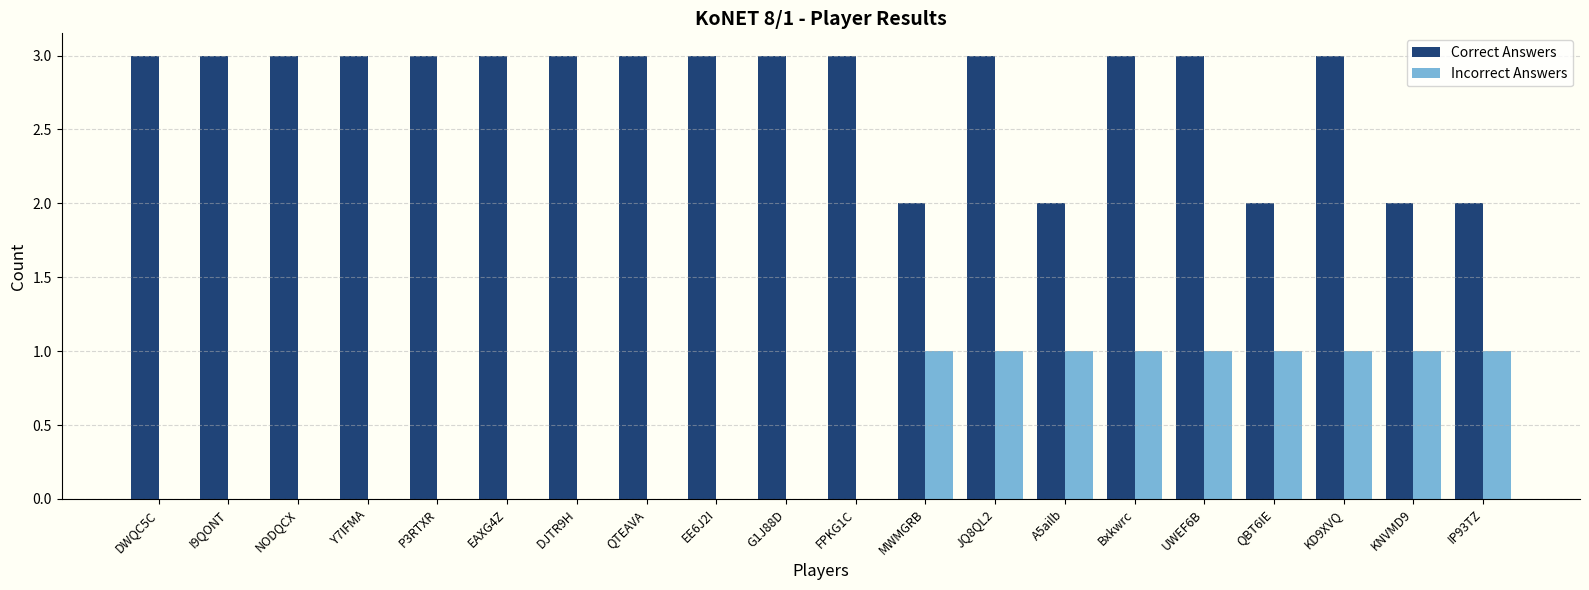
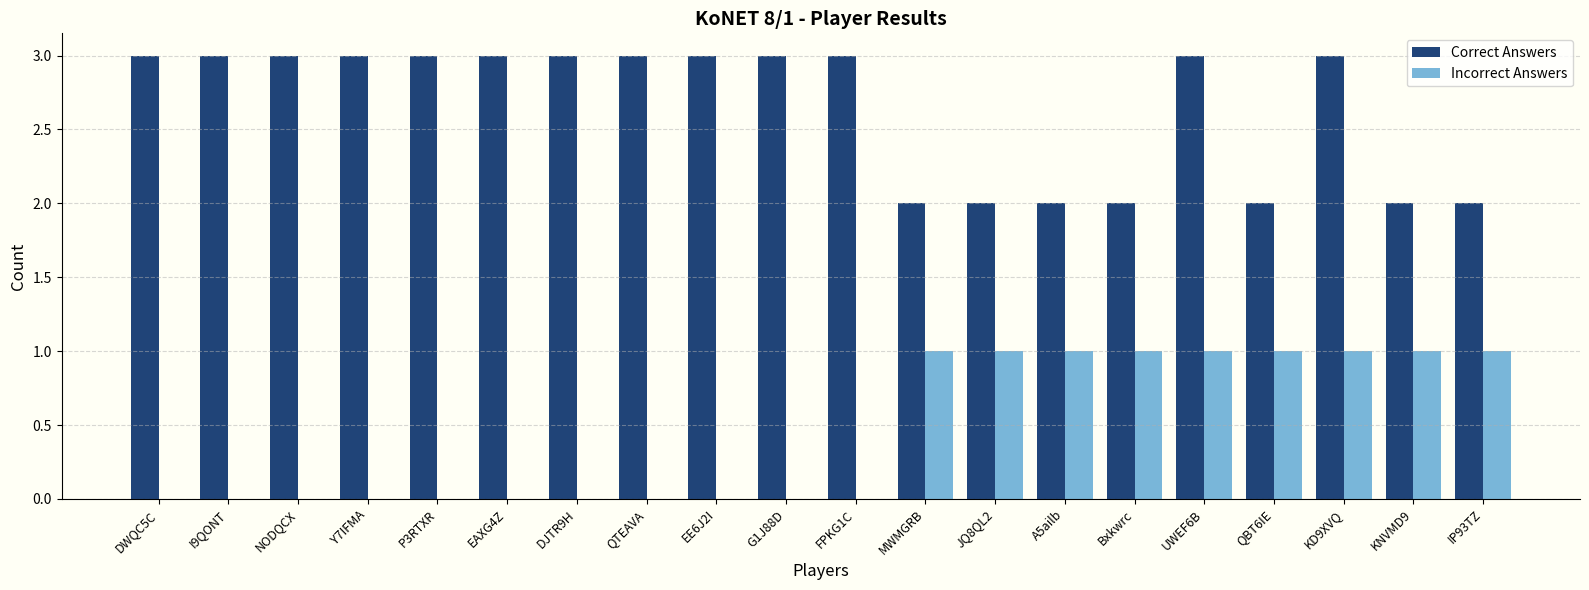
  {
    "Correct Answers": {
      "DWQC5C": 3,
      "I9QONT": 3,
      "NODQCX": 3,
      "Y7IFMA": 3,
      "P3RTXR": 3,
      "EAXG4Z": 3,
      "DJTR9H": 3,
      "QTEAVA": 3,
      "EE6J2I": 3,
      "G1J88D": 3,
      "FPKG1C": 3,
      "MWMGRB": 2,
-     "JQ8QL2": 3,
+     "JQ8QL2": 2,
      "A5ailb": 2,
-     "Bxkwrc": 3,
+     "Bxkwrc": 2,
      "UWEF6B": 3,
      "QBT6IE": 2,
      "KD9XVQ": 3,
      "KNVMD9": 2,
      "IP93TZ": 2
    },
    "Incorrect Answers": {
      "DWQC5C": 0,
      "I9QONT": 0,
      "NODQCX": 0,
      "Y7IFMA": 0,
      "P3RTXR": 0,
      "EAXG4Z": 0,
      "DJTR9H": 0,
      "QTEAVA": 0,
      "EE6J2I": 0,
      "G1J88D": 0,
      "FPKG1C": 0,
      "MWMGRB": 1,
      "JQ8QL2": 1,
      "A5ailb": 1,
      "Bxkwrc": 1,
      "UWEF6B": 1,
      "QBT6IE": 1,
      "KD9XVQ": 1,
      "KNVMD9": 1,
      "IP93TZ": 1
    }
  }
